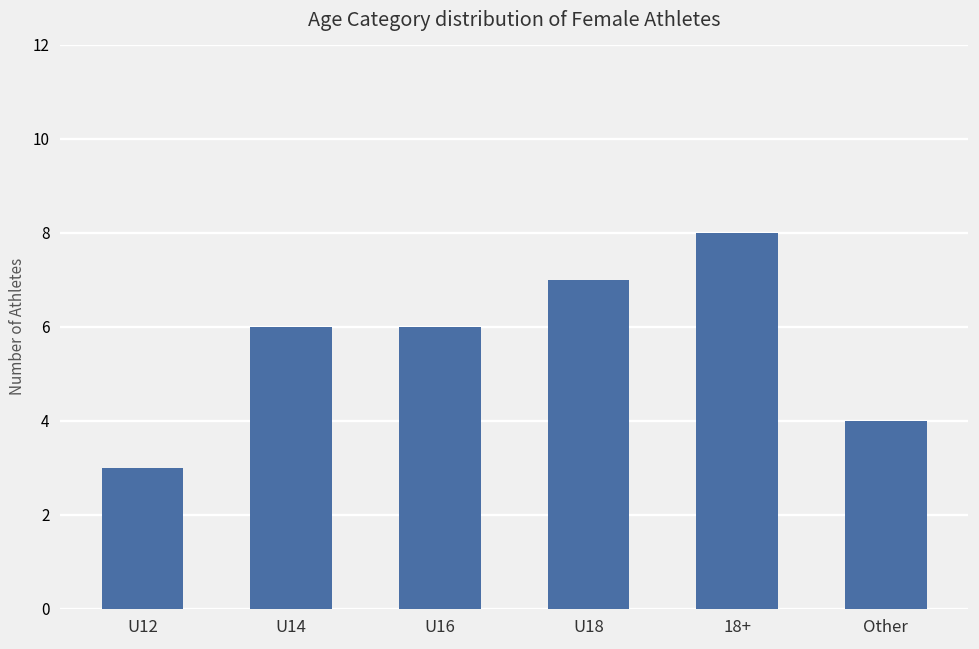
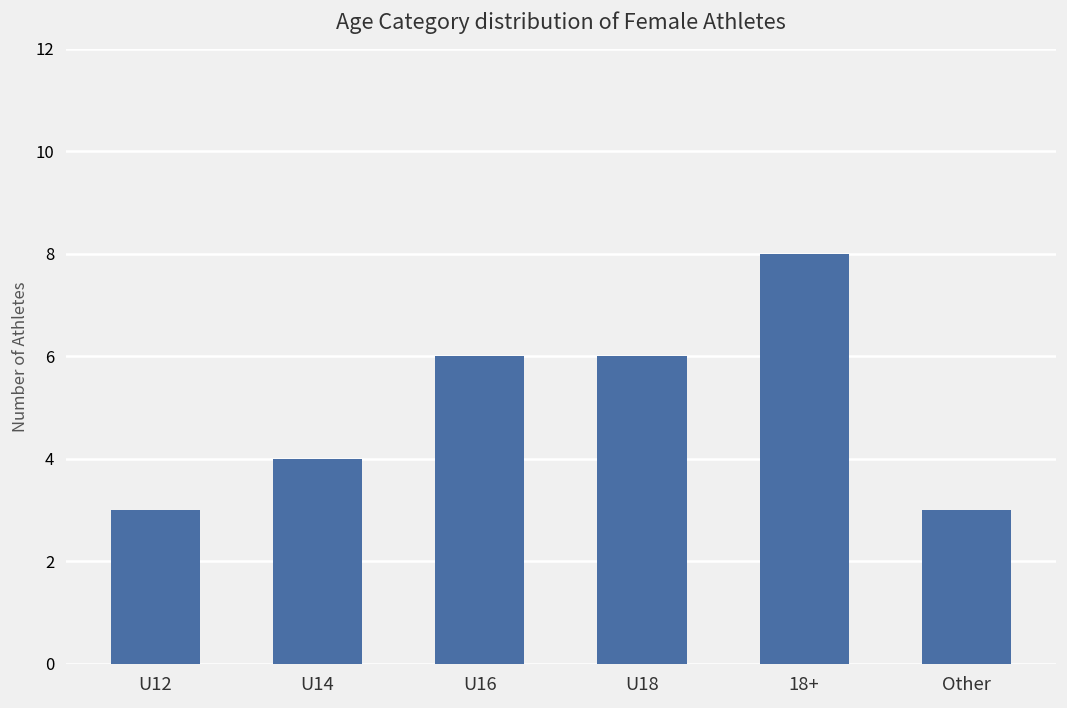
  {
    "U12": 3,
-   "U14": 6,
+   "U14": 4,
    "U16": 6,
-   "U18": 7,
+   "U18": 6,
    "18+": 8,
-   "Other": 4
+   "Other": 3
  }
